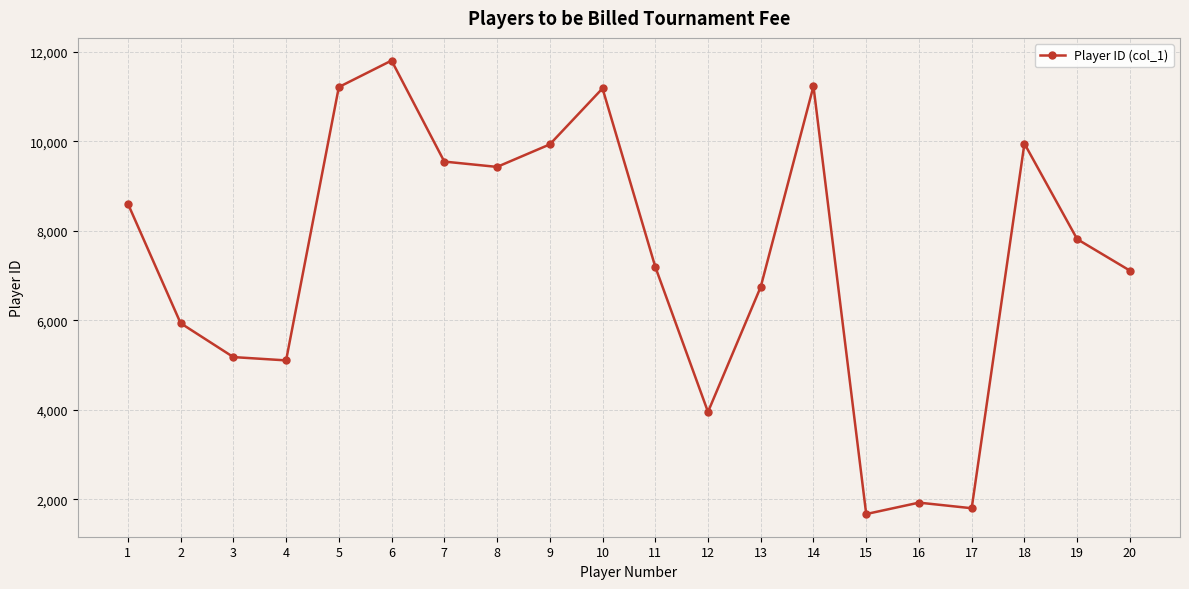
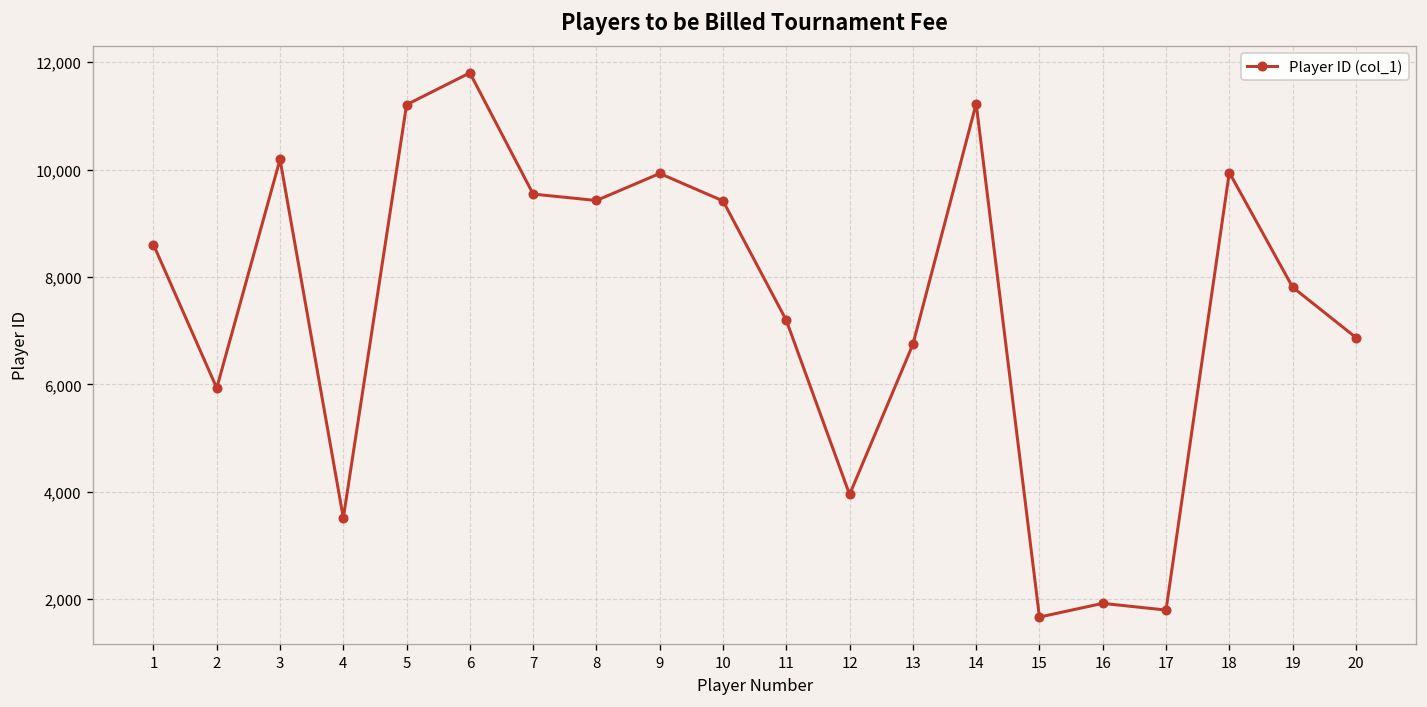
  {
    "1": "8,600",
    "2": "5,900",
-   "3": "5,200",
-   "4": "5,100",
+   "3": "10,200",
+   "4": "3,500",
    "5": "11,200",
    "6": "11,800",
    "7": "9,500",
    "8": "9,400",
    "9": "9,900",
-   "10": "11,200",
+   "10": "9,400",
    "11": "7,200",
    "12": "4,000",
    "13": "6,700",
    "14": "11,200",
    "15": "1,700",
    "16": "1,900",
    "17": "1,800",
    "18": "9,900",
    "19": "7,800",
-   "20": "7,100"
+   "20": "6,900"
  }
